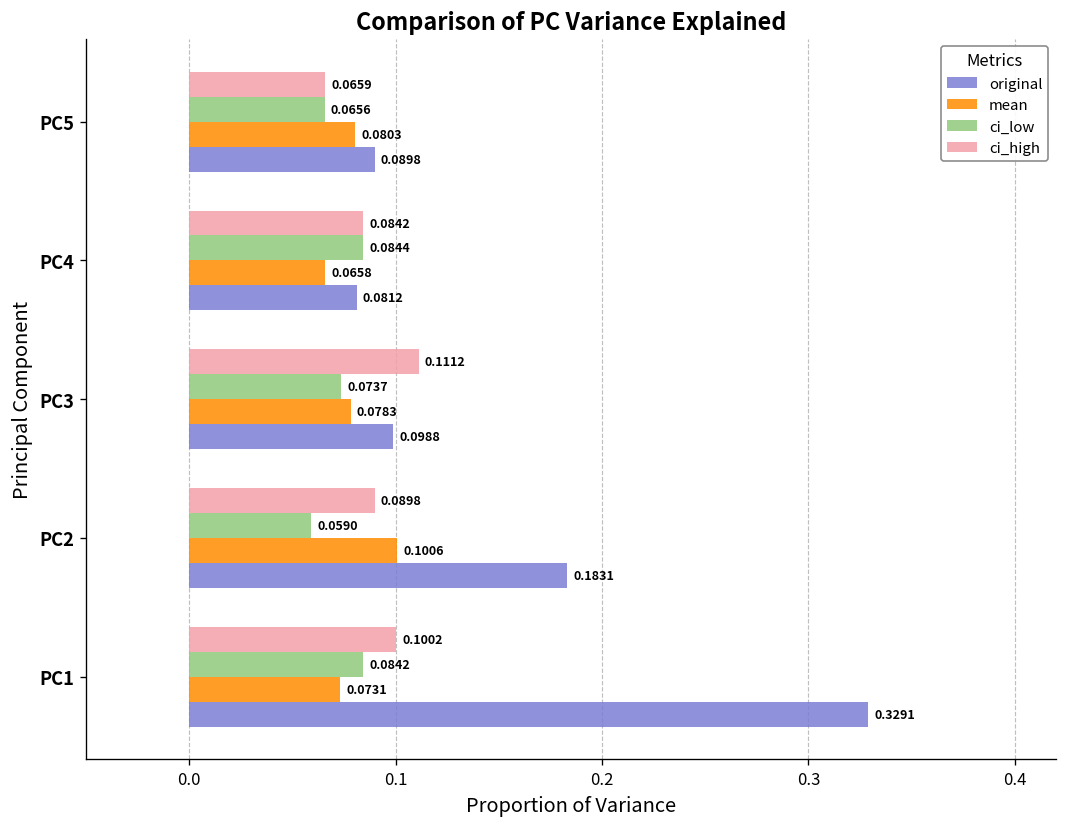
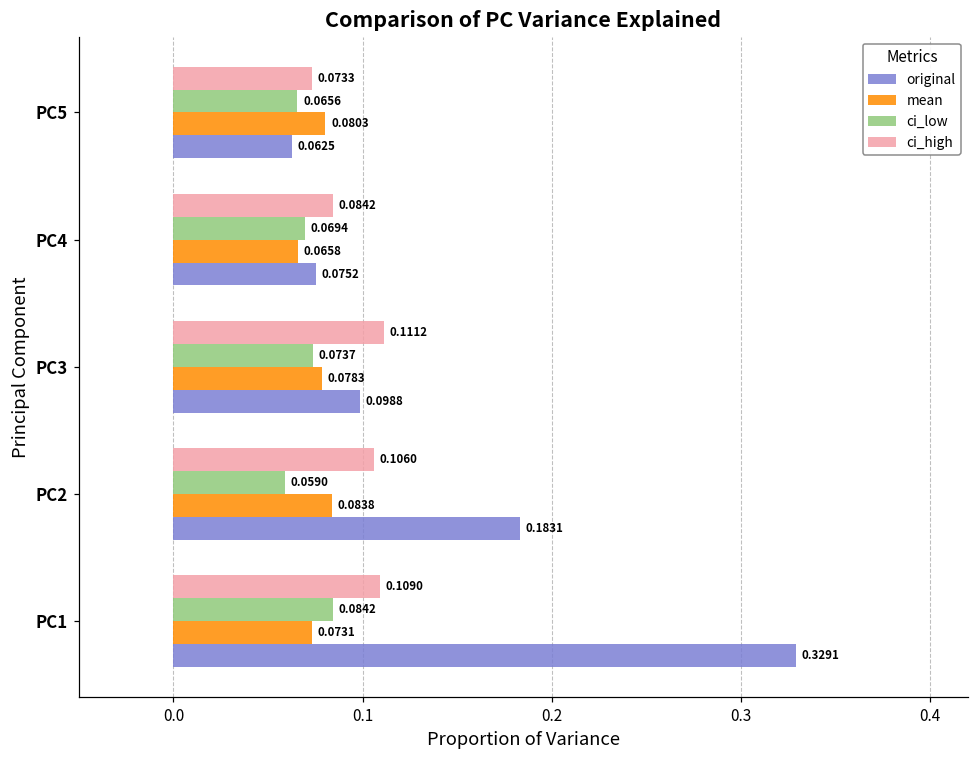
  {
    "original": {
-     "PC5": 0.0898,
-     "PC4": 0.0812,
+     "PC5": 0.0625,
+     "PC4": 0.0752,
      "PC3": 0.0988,
      "PC2": 0.1831,
      "PC1": 0.3291
    },
    "mean": {
      "PC5": 0.0803,
      "PC4": 0.0658,
      "PC3": 0.0783,
-     "PC2": 0.1006,
+     "PC2": 0.0838,
      "PC1": 0.0731
    },
    "ci_low": {
      "PC5": 0.0656,
-     "PC4": 0.0844,
+     "PC4": 0.0694,
      "PC3": 0.0737,
      "PC2": 0.0590,
      "PC1": 0.0842
    },
    "ci_high": {
-     "PC5": 0.0659,
+     "PC5": 0.0733,
      "PC4": 0.0842,
      "PC3": 0.1112,
-     "PC2": 0.0898,
-     "PC1": 0.1002
+     "PC2": 0.1060,
+     "PC1": 0.1090
    }
  }
